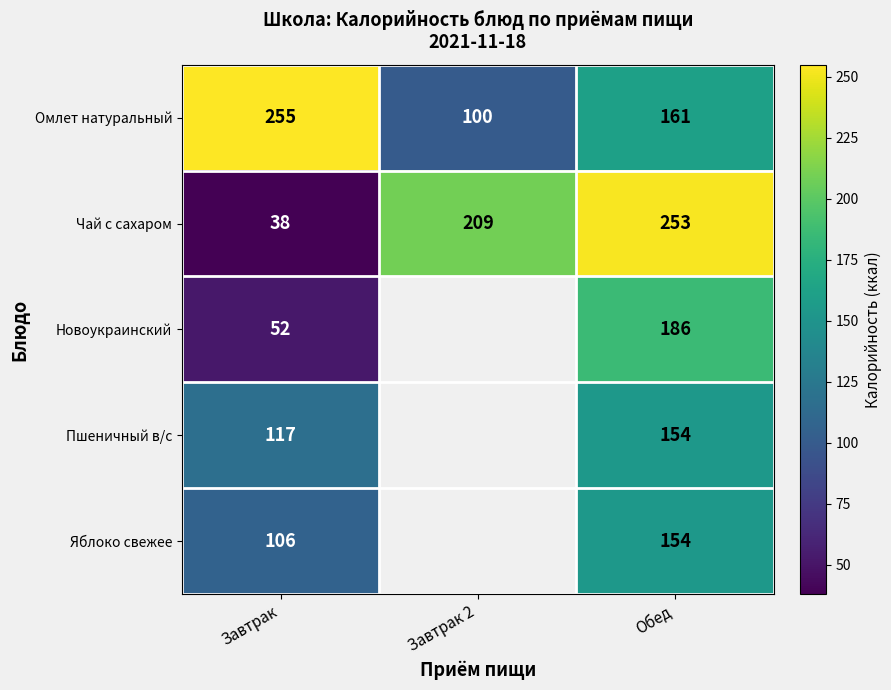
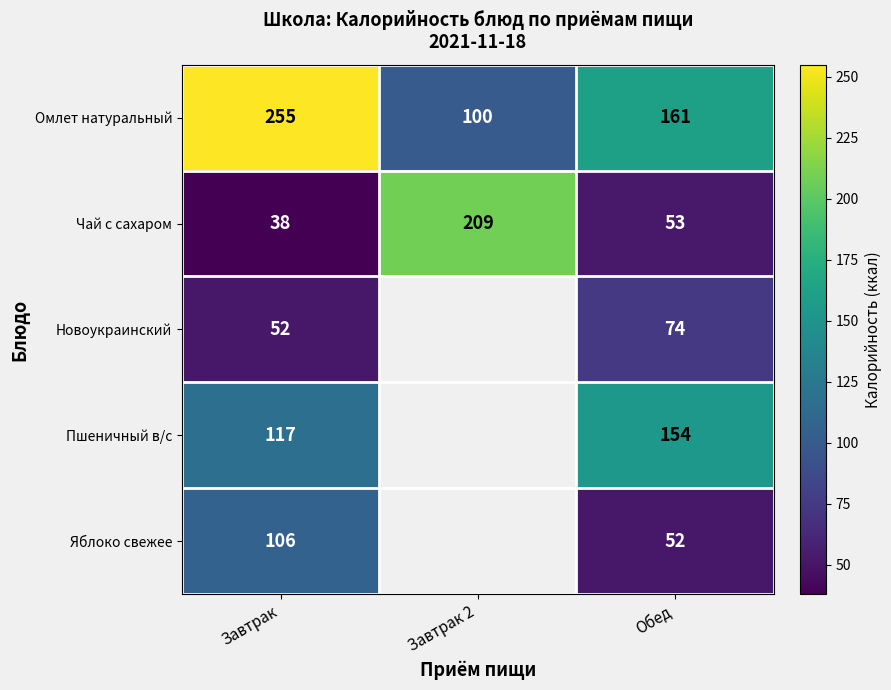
  {
    "Омлет натуральный": {
      "Завтрак": 255,
      "Завтрак 2": 100,
      "Обед": 161
    },
    "Чай с сахаром": {
      "Завтрак": 38,
      "Завтрак 2": 209,
-     "Обед": 253
+     "Обед": 53
    },
    "Новоукраинский": {
      "Завтрак": 52,
-     "Обед": 186
+     "Обед": 74
    },
    "Пшеничный в/с": {
      "Завтрак": 117,
      "Обед": 154
    },
    "Яблоко свежее": {
      "Завтрак": 106,
-     "Обед": 154
+     "Обед": 52
    }
  }
